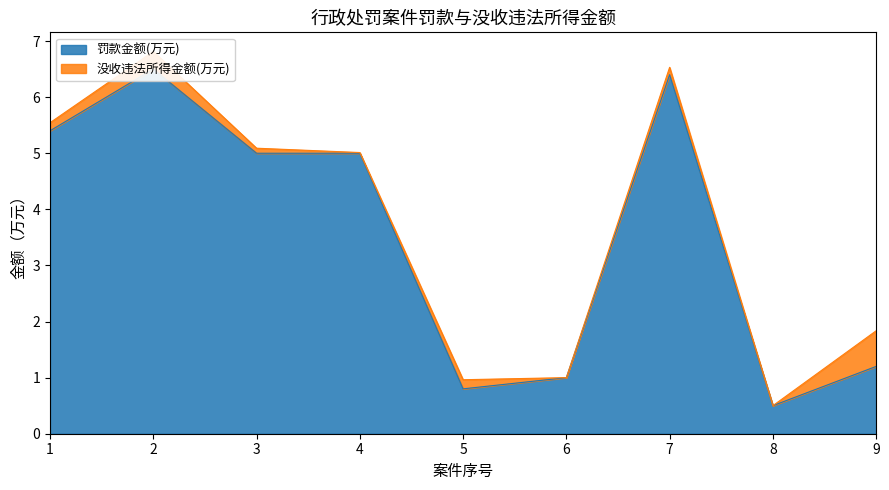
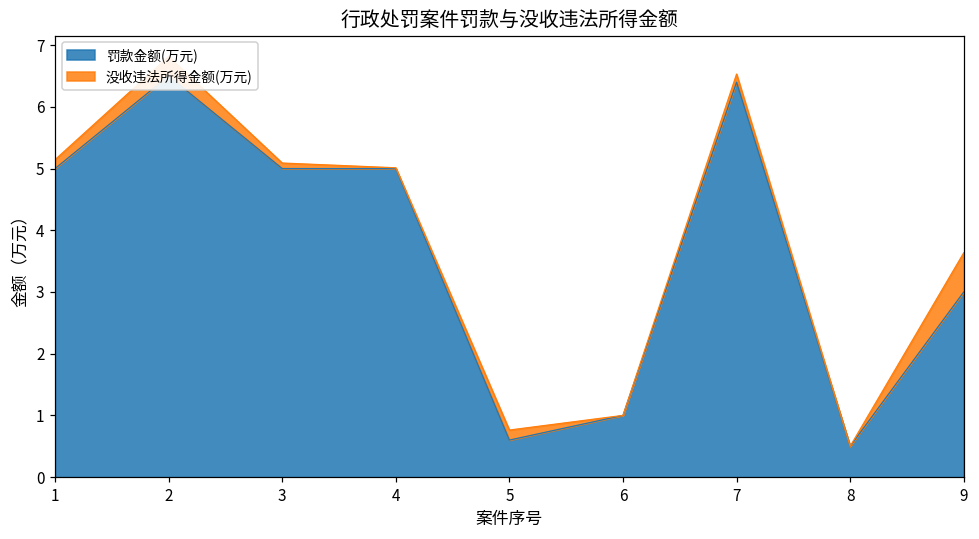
  {
    "罚款金额(万元)": {
-     "1": 5.4,
+     "1": 5.0,
      "3": 5.0,
-     "5": 0.8,
+     "5": 0.6,
      "7": 6.4,
-     "9": 1.2
+     "9": 3.0
    },
    "没收违法所得金额(万元)": {
      "1": 0.1,
      "3": 0.1,
      "5": 0.2,
      "7": 0.1,
      "9": 0.6
    }
  }
